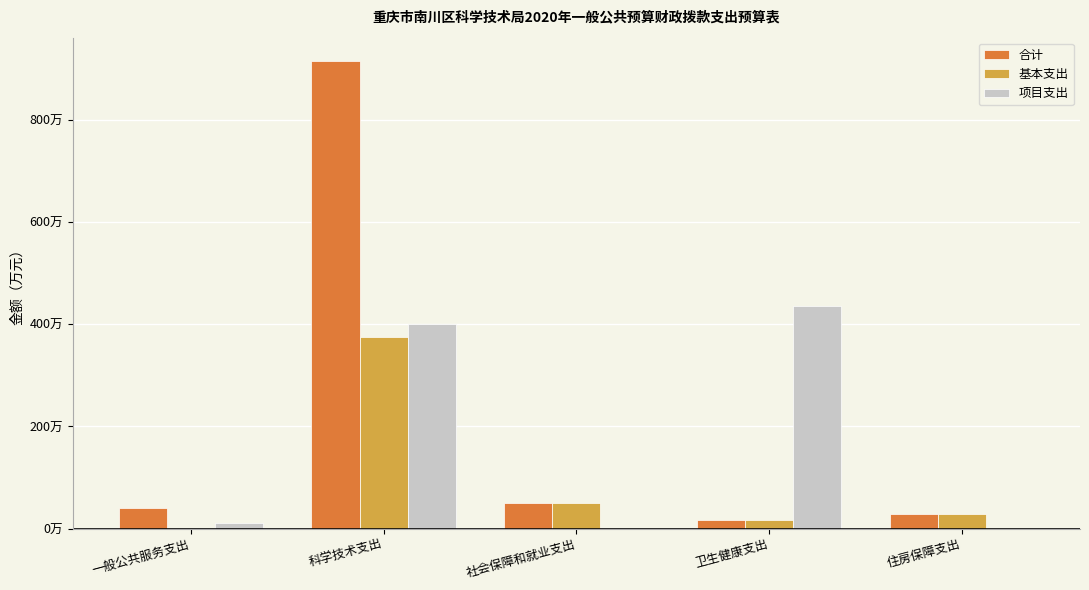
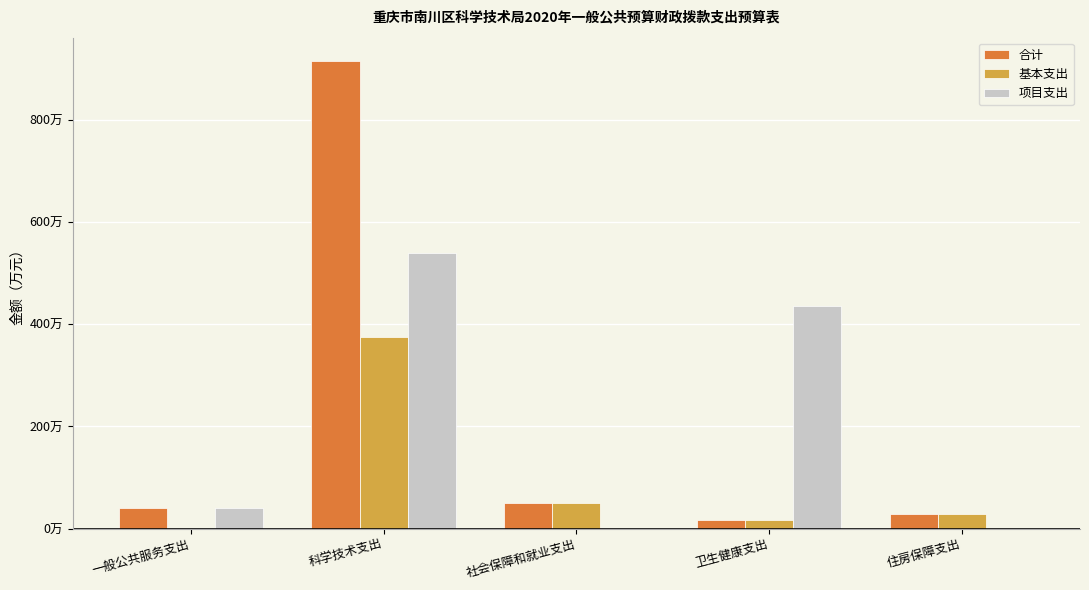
  {
    "项目支出": {
-     "一般公共服务支出": "10万",
-     "科学技术支出": "400万",
+     "一般公共服务支出": "40万",
+     "科学技术支出": "540万",
      "社会保障和就业支出": "0万",
      "卫生健康支出": "440万",
      "住房保障支出": "0万"
    }
  }
